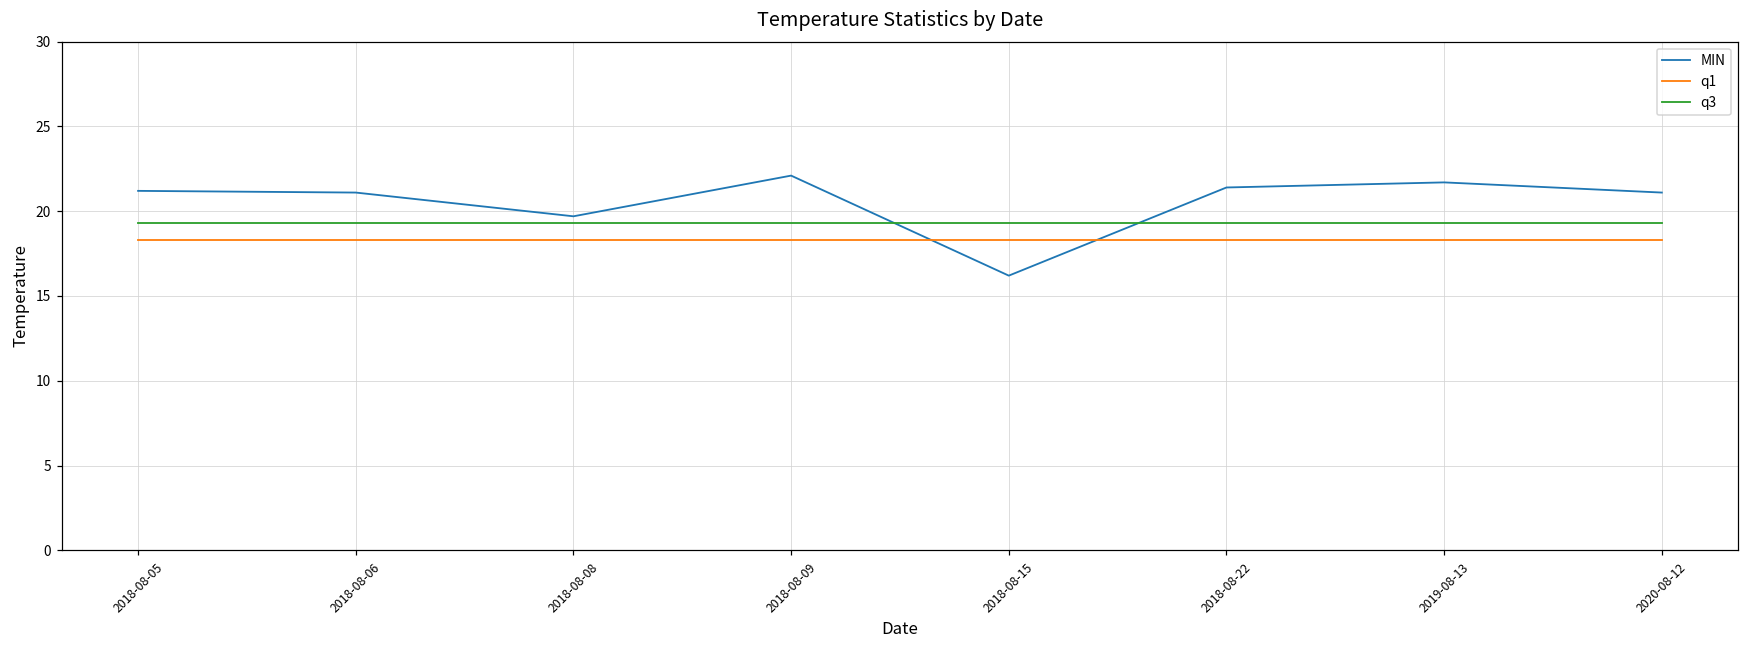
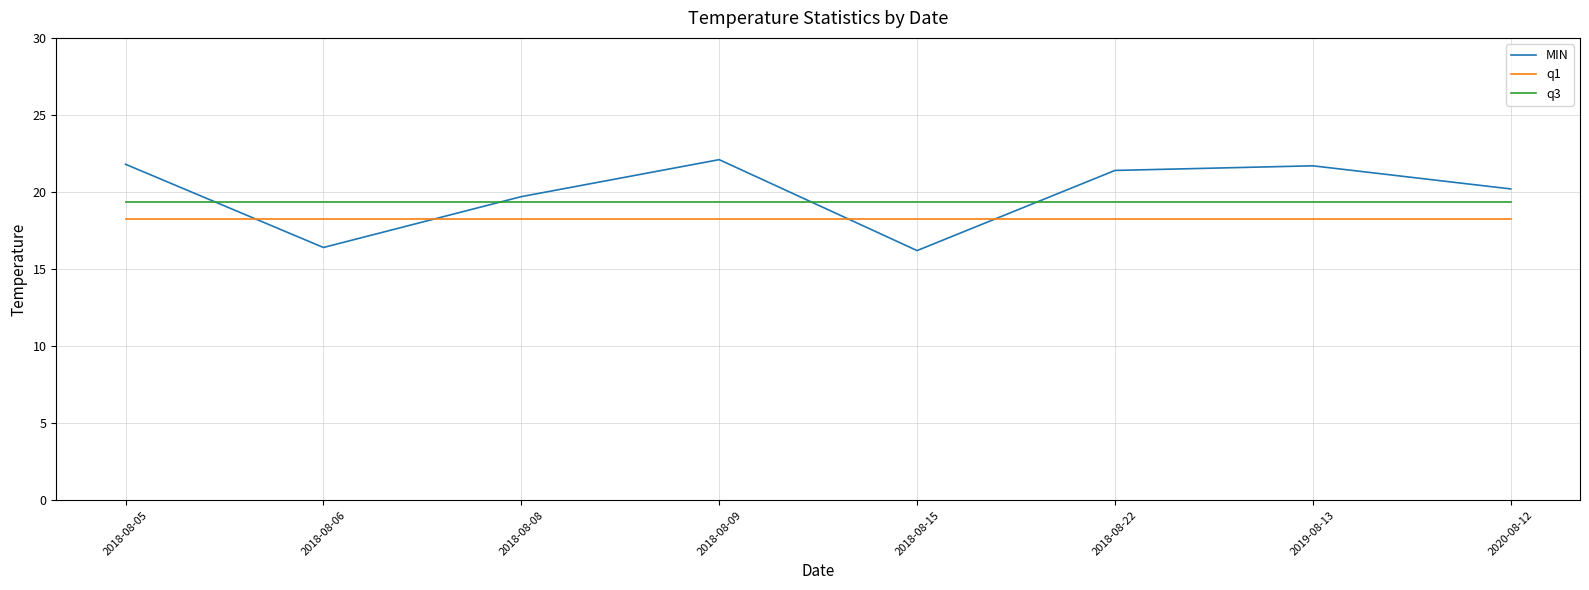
  {
    "MIN": {
-     "2018-08-05": 21.2,
-     "2018-08-06": 21.1,
+     "2018-08-05": 21.8,
+     "2018-08-06": 16.4,
      "2018-08-08": 19.7,
      "2018-08-09": 22.1,
      "2018-08-15": 16.2,
      "2018-08-22": 21.4,
      "2019-08-13": 21.7,
-     "2020-08-12": 21.1
+     "2020-08-12": 20.2
    },
    "q1": {
      "2018-08-05": 18.3,
      "2018-08-06": 18.3,
      "2018-08-08": 18.3,
      "2018-08-09": 18.3,
      "2018-08-15": 18.3,
      "2018-08-22": 18.3,
      "2019-08-13": 18.3,
      "2020-08-12": 18.3
    },
    "q3": {
      "2018-08-05": 19.3,
      "2018-08-06": 19.3,
      "2018-08-08": 19.3,
      "2018-08-09": 19.3,
      "2018-08-15": 19.3,
      "2018-08-22": 19.3,
      "2019-08-13": 19.3,
      "2020-08-12": 19.3
    }
  }
